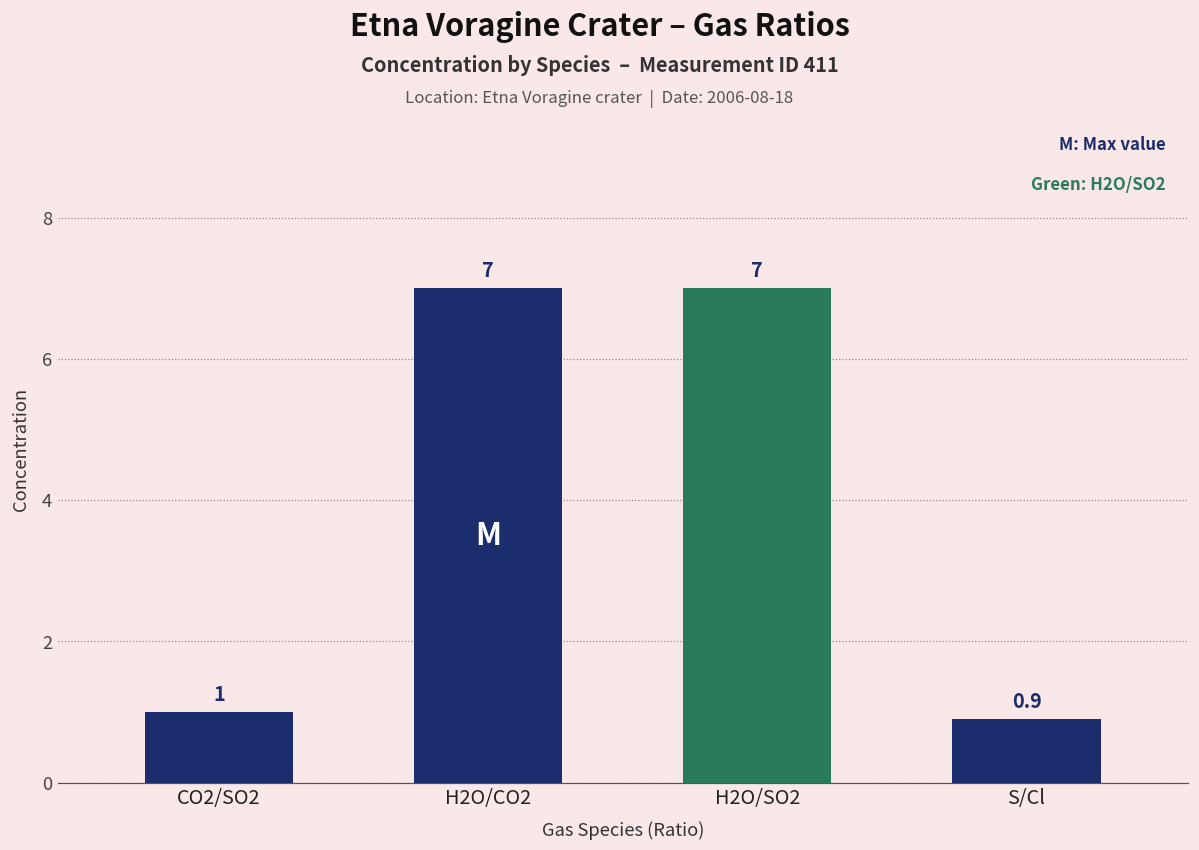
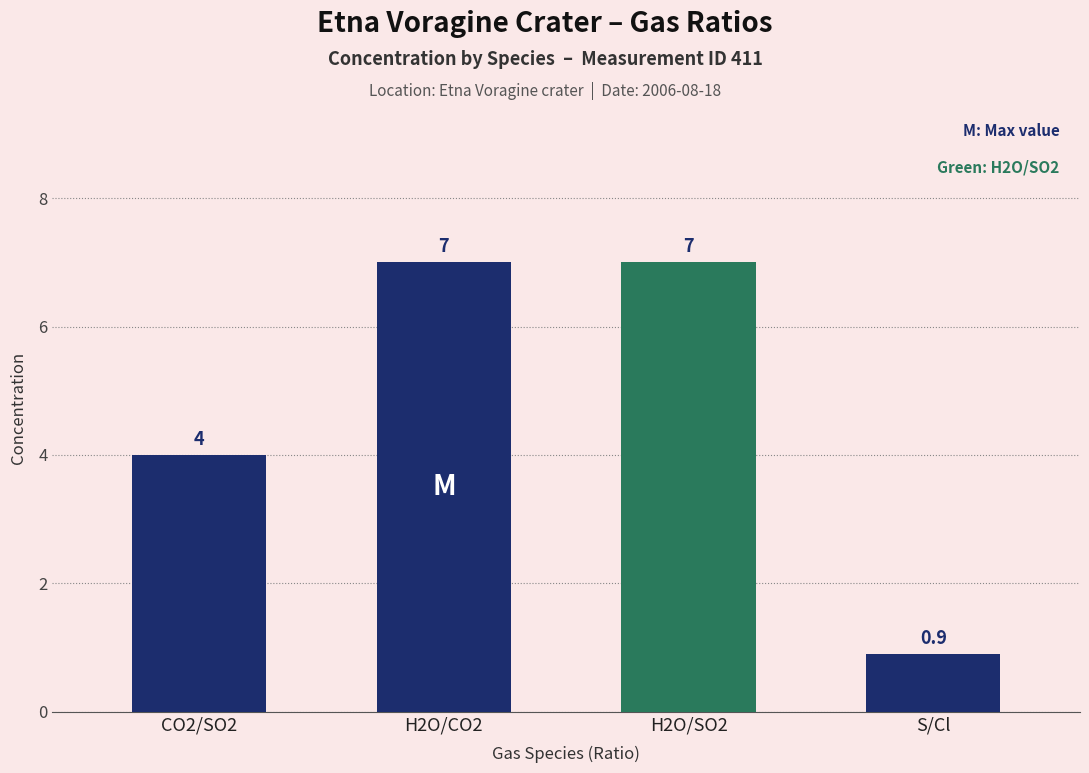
  {
-   "CO2/SO2": 1,
+   "CO2/SO2": 4,
    "H2O/CO2": 7,
    "H2O/SO2": 7,
    "S/Cl": 0.9
  }
